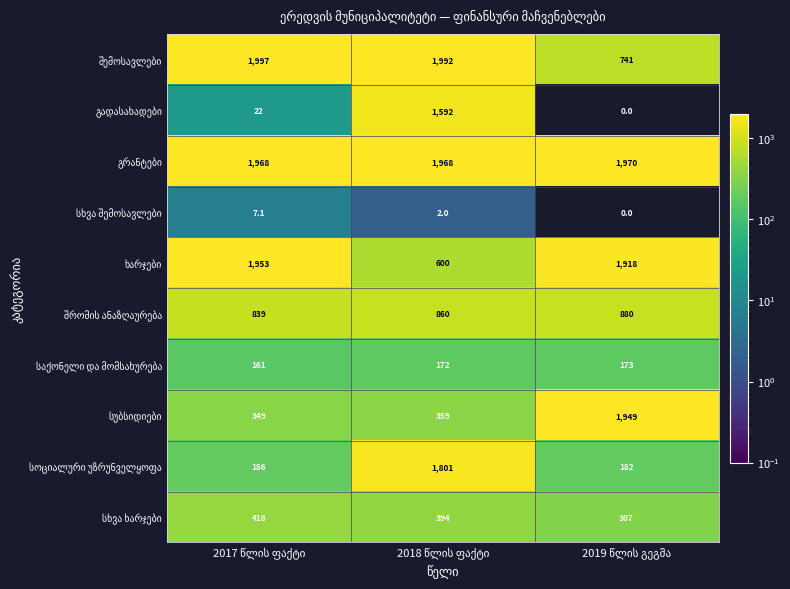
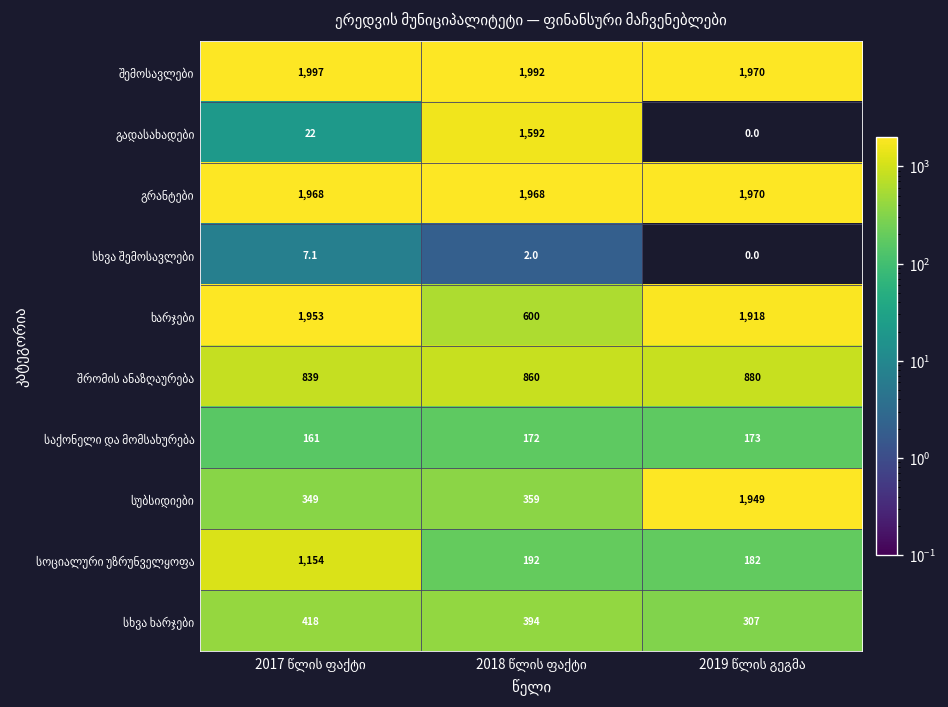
  {
    "შემოსავლები": {
      "2017 წლის ფაქტი": "1,997",
      "2018 წლის ფაქტი": "1,992",
-     "2019 წლის გეგმა": "741"
+     "2019 წლის გეგმა": "1,970"
    },
    "გადასახადები": {
      "2017 წლის ფაქტი": "22",
      "2018 წლის ფაქტი": "1,592",
      "2019 წლის გეგმა": "0.0"
    },
    "გრანტები": {
      "2017 წლის ფაქტი": "1,968",
      "2018 წლის ფაქტი": "1,968",
      "2019 წლის გეგმა": "1,970"
    },
    "სხვა შემოსავლები": {
      "2017 წლის ფაქტი": "7.1",
      "2018 წლის ფაქტი": "2.0",
      "2019 წლის გეგმა": "0.0"
    },
    "ხარჯები": {
      "2017 წლის ფაქტი": "1,953",
      "2018 წლის ფაქტი": "600",
      "2019 წლის გეგმა": "1,918"
    },
    "შრომის ანაზღაურება": {
      "2017 წლის ფაქტი": "839",
      "2018 წლის ფაქტი": "860",
      "2019 წლის გეგმა": "880"
    },
    "საქონელი და მომსახურება": {
      "2017 წლის ფაქტი": "161",
      "2018 წლის ფაქტი": "172",
      "2019 წლის გეგმა": "173"
    },
    "სუბსიდიები": {
      "2017 წლის ფაქტი": "349",
      "2018 წლის ფაქტი": "359",
      "2019 წლის გეგმა": "1,949"
    },
    "სოციალური უზრუნველყოფა": {
-     "2017 წლის ფაქტი": "186",
-     "2018 წლის ფაქტი": "1,801",
+     "2017 წლის ფაქტი": "1,154",
+     "2018 წლის ფაქტი": "192",
      "2019 წლის გეგმა": "182"
    },
    "სხვა ხარჯები": {
      "2017 წლის ფაქტი": "418",
      "2018 წლის ფაქტი": "394",
      "2019 წლის გეგმა": "307"
    }
  }
